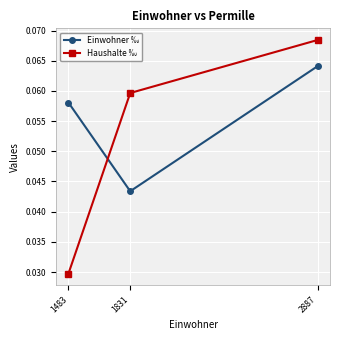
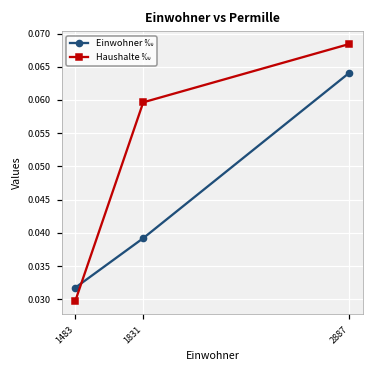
  {
    "Einwohner ‰": {
-     "1483": 0.058,
-     "1831": 0.043,
+     "1483": 0.032,
+     "1831": 0.039,
      "2887": 0.064
    },
    "Haushalte ‰": {
      "1483": 0.030,
      "1831": 0.060,
      "2887": 0.068
    }
  }
